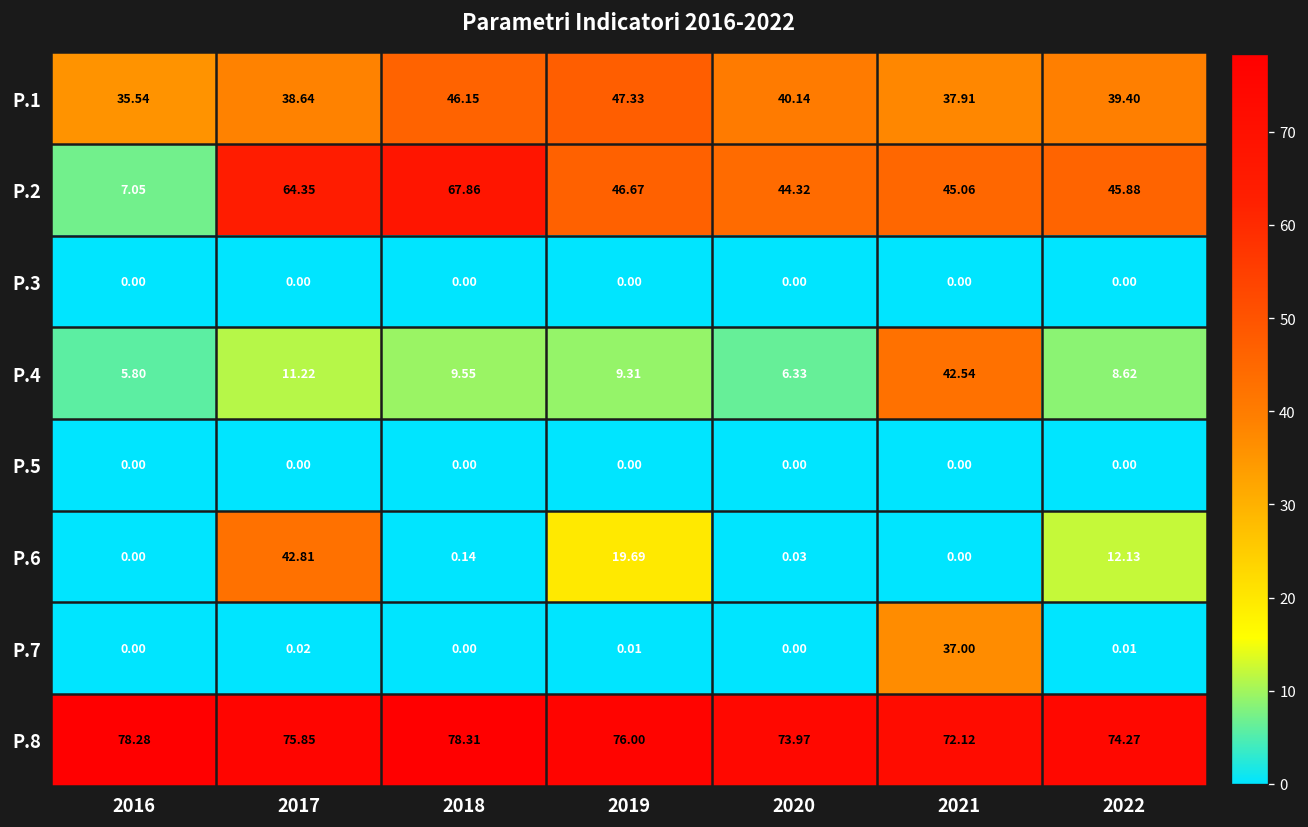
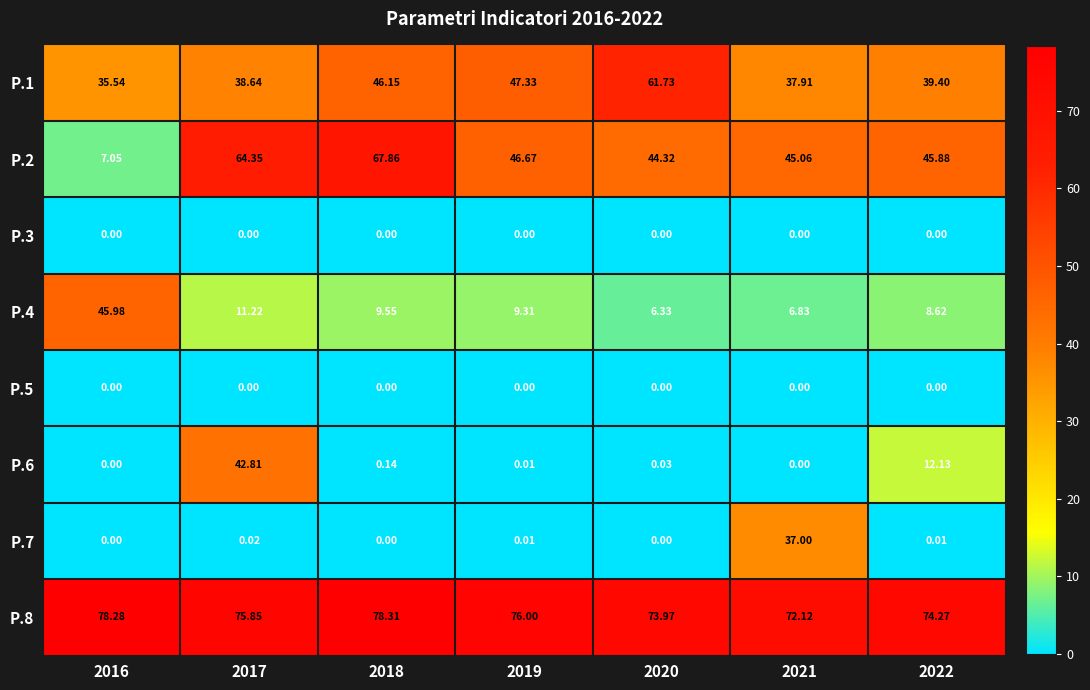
  {
    "P.1": {
      "2016": 35.54,
      "2017": 38.64,
      "2018": 46.15,
      "2019": 47.33,
-     "2020": 40.14,
+     "2020": 61.73,
      "2021": 37.91,
      "2022": 39.40
    },
    "P.2": {
      "2016": 7.05,
      "2017": 64.35,
      "2018": 67.86,
      "2019": 46.67,
      "2020": 44.32,
      "2021": 45.06,
      "2022": 45.88
    },
    "P.3": {
      "2016": 0.00,
      "2017": 0.00,
      "2018": 0.00,
      "2019": 0.00,
      "2020": 0.00,
      "2021": 0.00,
      "2022": 0.00
    },
    "P.4": {
-     "2016": 5.80,
+     "2016": 45.98,
      "2017": 11.22,
      "2018": 9.55,
      "2019": 9.31,
      "2020": 6.33,
-     "2021": 42.54,
+     "2021": 6.83,
      "2022": 8.62
    },
    "P.5": {
      "2016": 0.00,
      "2017": 0.00,
      "2018": 0.00,
      "2019": 0.00,
      "2020": 0.00,
      "2021": 0.00,
      "2022": 0.00
    },
    "P.6": {
      "2016": 0.00,
      "2017": 42.81,
      "2018": 0.14,
-     "2019": 19.69,
+     "2019": 0.01,
      "2020": 0.03,
      "2021": 0.00,
      "2022": 12.13
    },
    "P.7": {
      "2016": 0.00,
      "2017": 0.02,
      "2018": 0.00,
      "2019": 0.01,
      "2020": 0.00,
      "2021": 37.00,
      "2022": 0.01
    },
    "P.8": {
      "2016": 78.28,
      "2017": 75.85,
      "2018": 78.31,
      "2019": 76.00,
      "2020": 73.97,
      "2021": 72.12,
      "2022": 74.27
    }
  }
